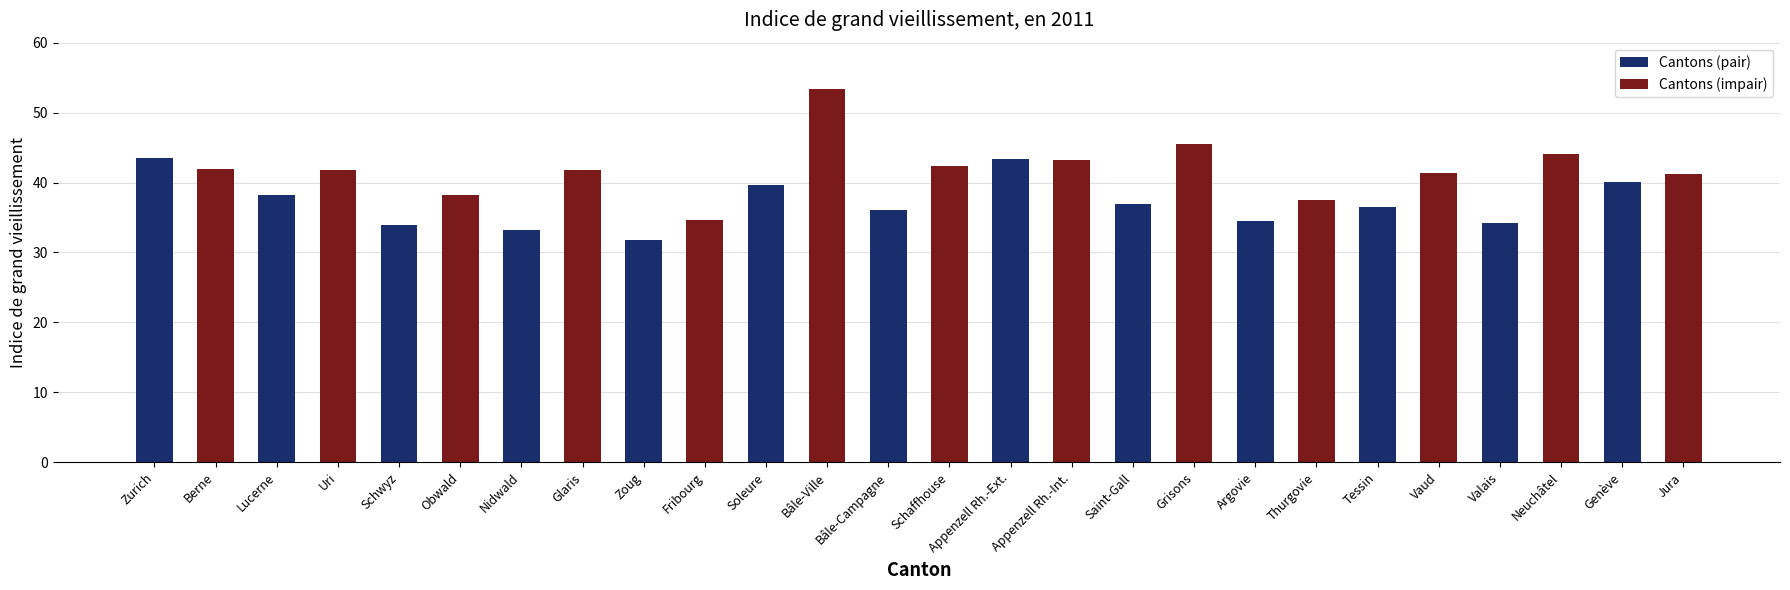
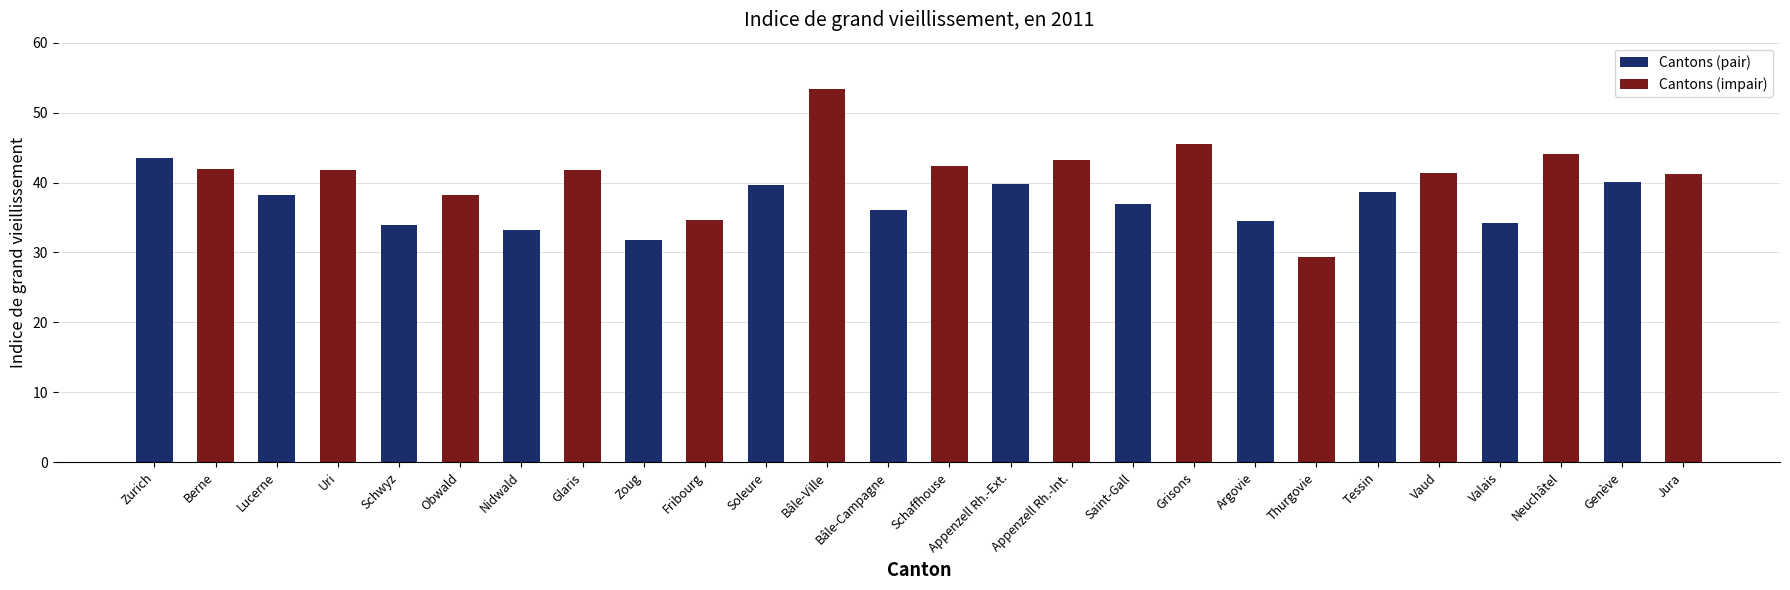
  {
    "Cantons (pair)": {
      "Zurich": 44,
      "Lucerne": 38,
      "Schwyz": 34,
      "Nidwald": 33,
      "Zoug": 32,
      "Soleure": 40,
      "Bâle-Campagne": 36,
-     "Appenzell Rh.-Ext.": 43,
+     "Appenzell Rh.-Ext.": 40,
      "Saint-Gall": 37,
      "Argovie": 34,
-     "Tessin": 36,
+     "Tessin": 39,
      "Valais": 34,
      "Genève": 40
    },
    "Cantons (impair)": {
      "Berne": 42,
      "Uri": 42,
      "Obwald": 38,
      "Glaris": 42,
      "Fribourg": 35,
      "Bâle-Ville": 53,
      "Schaffhouse": 42,
      "Appenzell Rh.-Int.": 43,
      "Grisons": 46,
-     "Thurgovie": 37,
+     "Thurgovie": 29,
      "Vaud": 41,
      "Neuchâtel": 44,
      "Jura": 41
    }
  }
